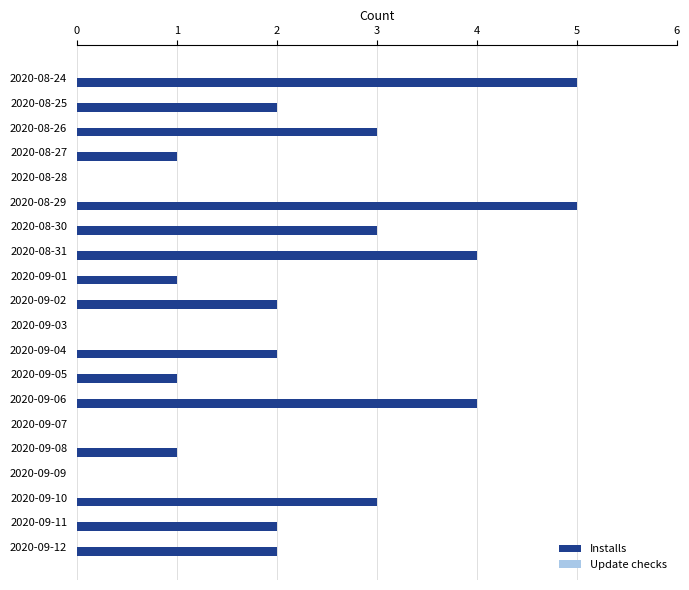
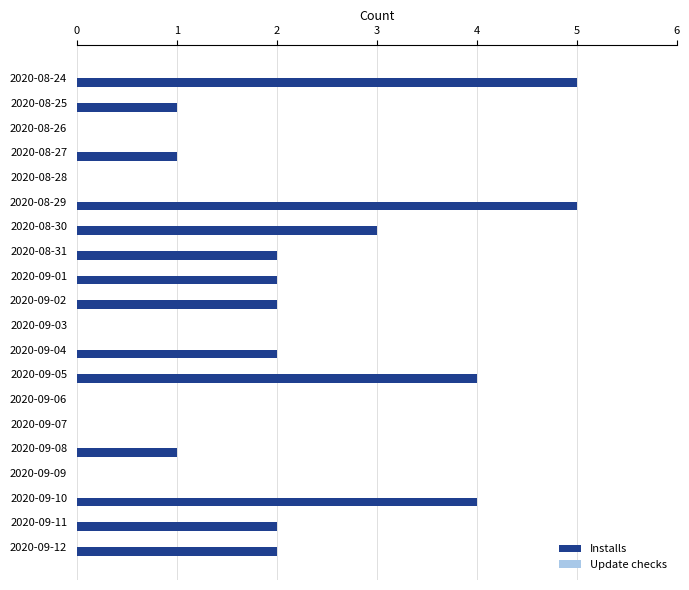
  {
    "Installs": {
      "2020-08-24": 5,
-     "2020-08-25": 2,
-     "2020-08-26": 3,
+     "2020-08-25": 1,
+     "2020-08-26": 0,
      "2020-08-27": 1,
      "2020-08-28": 0,
      "2020-08-29": 5,
      "2020-08-30": 3,
-     "2020-08-31": 4,
-     "2020-09-01": 1,
+     "2020-08-31": 2,
+     "2020-09-01": 2,
      "2020-09-02": 2,
      "2020-09-03": 0,
      "2020-09-04": 2,
-     "2020-09-05": 1,
-     "2020-09-06": 4,
+     "2020-09-05": 4,
+     "2020-09-06": 0,
      "2020-09-07": 0,
      "2020-09-08": 1,
      "2020-09-09": 0,
-     "2020-09-10": 3,
+     "2020-09-10": 4,
      "2020-09-11": 2,
      "2020-09-12": 2
    },
    "Update checks": {
      "2020-08-24": 0,
      "2020-08-25": 0,
      "2020-08-26": 0,
      "2020-08-27": 0,
      "2020-08-28": 0,
      "2020-08-29": 0,
      "2020-08-30": 0,
      "2020-08-31": 0,
      "2020-09-01": 0,
      "2020-09-02": 0,
      "2020-09-03": 0,
      "2020-09-04": 0,
      "2020-09-05": 0,
      "2020-09-06": 0,
      "2020-09-07": 0,
      "2020-09-08": 0,
      "2020-09-09": 0,
      "2020-09-10": 0,
      "2020-09-11": 0,
      "2020-09-12": 0
    }
  }
